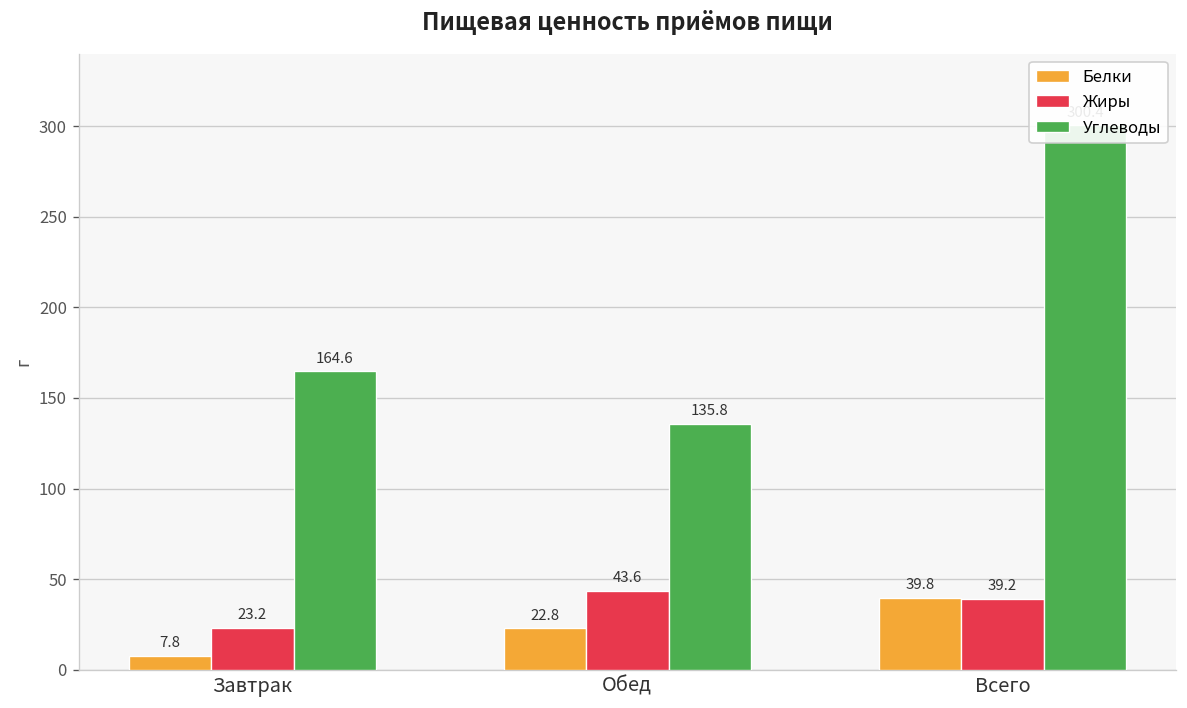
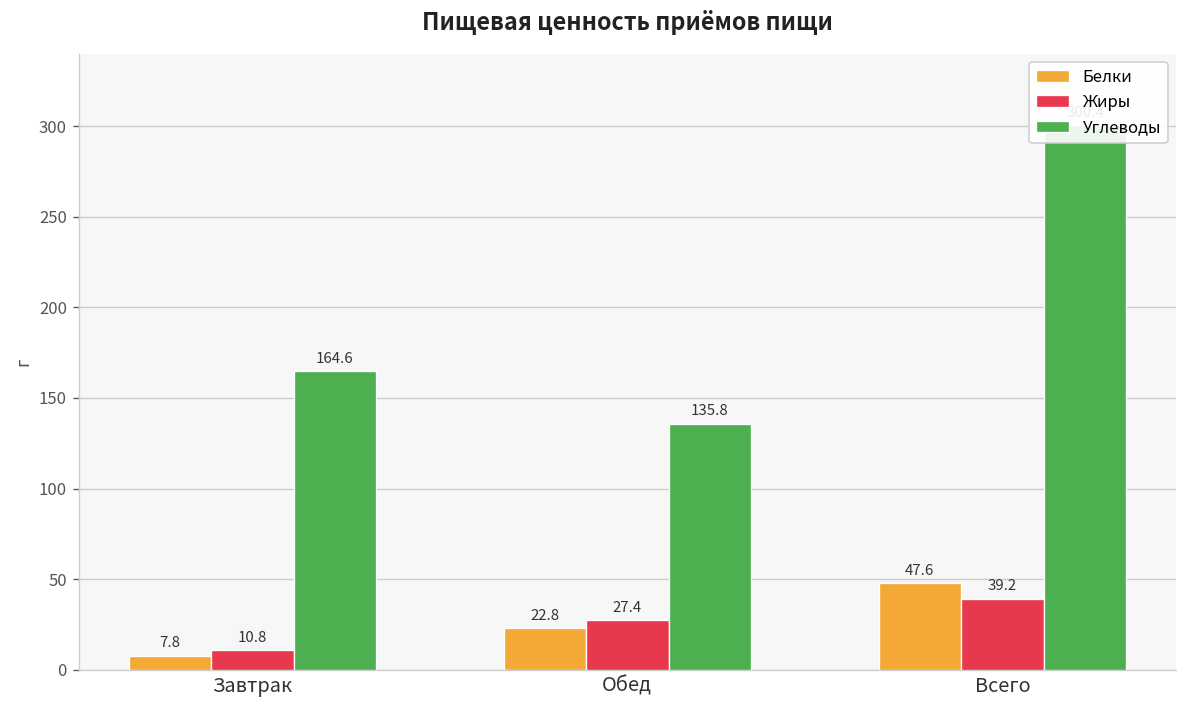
  {
    "Белки": {
      "Завтрак": 7.8,
      "Обед": 22.8,
-     "Всего": 39.8
+     "Всего": 47.6
    },
    "Жиры": {
-     "Завтрак": 23.2,
-     "Обед": 43.6,
+     "Завтрак": 10.8,
+     "Обед": 27.4,
      "Всего": 39.2
    },
    "Углеводы": {
      "Завтрак": 164.6,
      "Обед": 135.8
    }
  }
